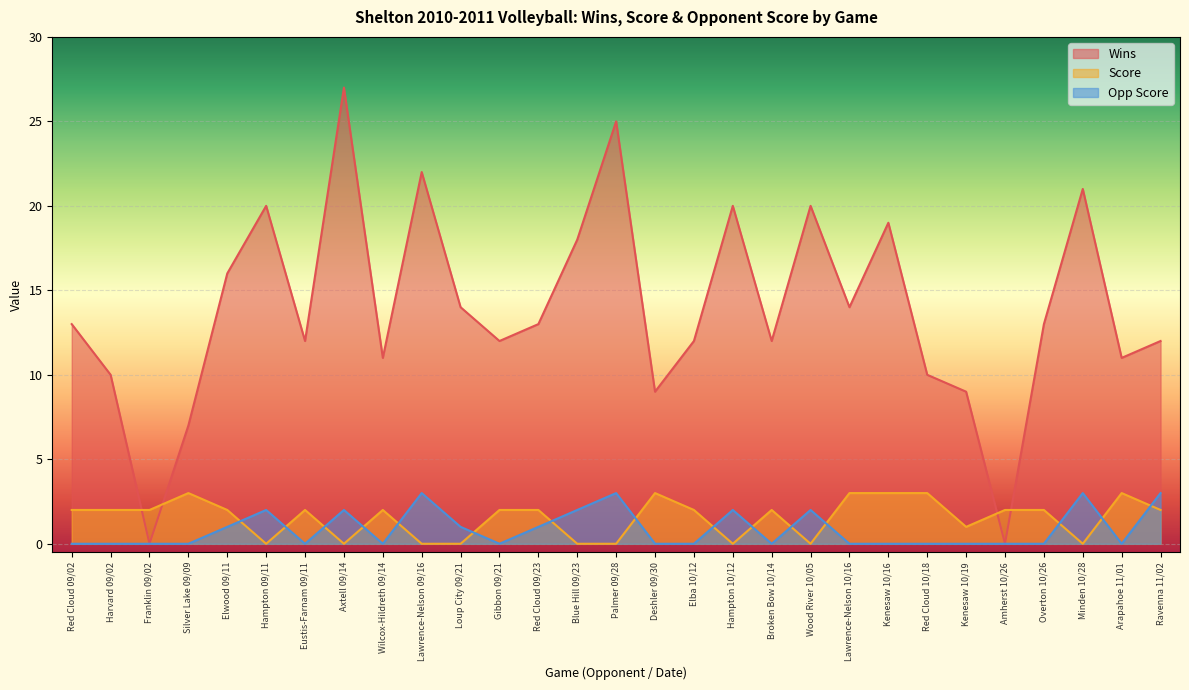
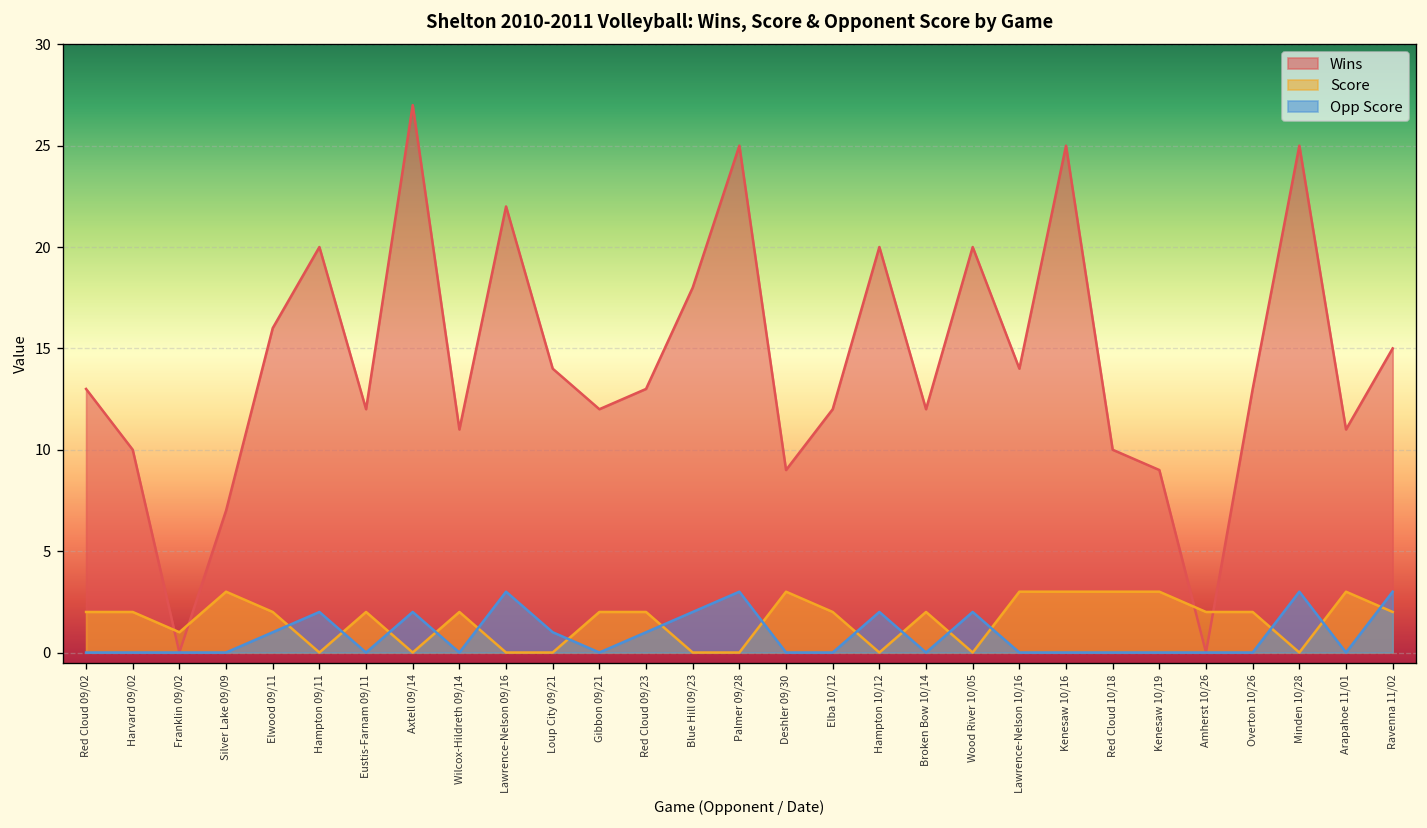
  {
    "Wins": {
      "Red Cloud 09/02": 13,
      "Harvard 09/02": 10,
      "Silver Lake 09/09": 7,
      "Elwood 09/11": 16,
      "Hampton 09/11": 20,
      "Eustis-Farnam 09/11": 12,
      "Axtell 09/14": 27,
      "Wilcox-Hildreth 09/14": 11,
      "Lawrence-Nelson 09/16": 22,
      "Loup City 09/21": 14,
      "Gibbon 09/21": 12,
      "Red Cloud 09/23": 13,
      "Blue Hill 09/23": 18,
      "Palmer 09/28": 25,
      "Deshler 09/30": 9,
      "Elba 10/12": 12,
      "Hampton 10/12": 20,
      "Broken Bow 10/14": 12,
      "Wood River 10/05": 20,
      "Lawrence-Nelson 10/16": 14,
-     "Kenesaw 10/16": 19,
+     "Kenesaw 10/16": 25,
      "Red Cloud 10/18": 10,
      "Kenesaw 10/19": 9,
      "Overton 10/26": 13,
-     "Minden 10/28": 21,
+     "Minden 10/28": 25,
      "Arapahoe 11/01": 11,
-     "Ravenna 11/02": 12
+     "Ravenna 11/02": 15
    },
    "Score": {
      "Red Cloud 09/02": 2,
      "Harvard 09/02": 2,
-     "Franklin 09/02": 2,
+     "Franklin 09/02": 1,
      "Silver Lake 09/09": 3,
      "Elwood 09/11": 2,
      "Hampton 09/11": 0,
      "Eustis-Farnam 09/11": 2,
      "Axtell 09/14": 0,
      "Wilcox-Hildreth 09/14": 2,
      "Lawrence-Nelson 09/16": 0,
      "Loup City 09/21": 0,
      "Gibbon 09/21": 2,
      "Red Cloud 09/23": 2,
      "Blue Hill 09/23": 0,
      "Palmer 09/28": 0,
      "Deshler 09/30": 3,
      "Elba 10/12": 2,
      "Hampton 10/12": 0,
      "Broken Bow 10/14": 2,
      "Wood River 10/05": 0,
      "Lawrence-Nelson 10/16": 3,
      "Kenesaw 10/16": 3,
      "Red Cloud 10/18": 3,
-     "Kenesaw 10/19": 1,
+     "Kenesaw 10/19": 3,
      "Amherst 10/26": 2,
      "Overton 10/26": 2,
      "Minden 10/28": 0,
      "Arapahoe 11/01": 3,
      "Ravenna 11/02": 2
    },
    "Opp Score": {
      "Red Cloud 09/02": 0,
      "Harvard 09/02": 0,
      "Silver Lake 09/09": 0,
      "Elwood 09/11": 1,
      "Hampton 09/11": 2,
      "Eustis-Farnam 09/11": 0,
      "Axtell 09/14": 2,
      "Wilcox-Hildreth 09/14": 0,
      "Lawrence-Nelson 09/16": 3,
      "Loup City 09/21": 1,
      "Gibbon 09/21": 0,
      "Red Cloud 09/23": 1,
      "Blue Hill 09/23": 2,
      "Palmer 09/28": 3,
      "Deshler 09/30": 0,
      "Elba 10/12": 0,
      "Hampton 10/12": 2,
      "Broken Bow 10/14": 0,
      "Wood River 10/05": 2,
      "Lawrence-Nelson 10/16": 0,
      "Kenesaw 10/16": 0,
      "Red Cloud 10/18": 0,
      "Kenesaw 10/19": 0,
      "Overton 10/26": 0,
      "Minden 10/28": 3,
      "Arapahoe 11/01": 0,
      "Ravenna 11/02": 3
    }
  }
